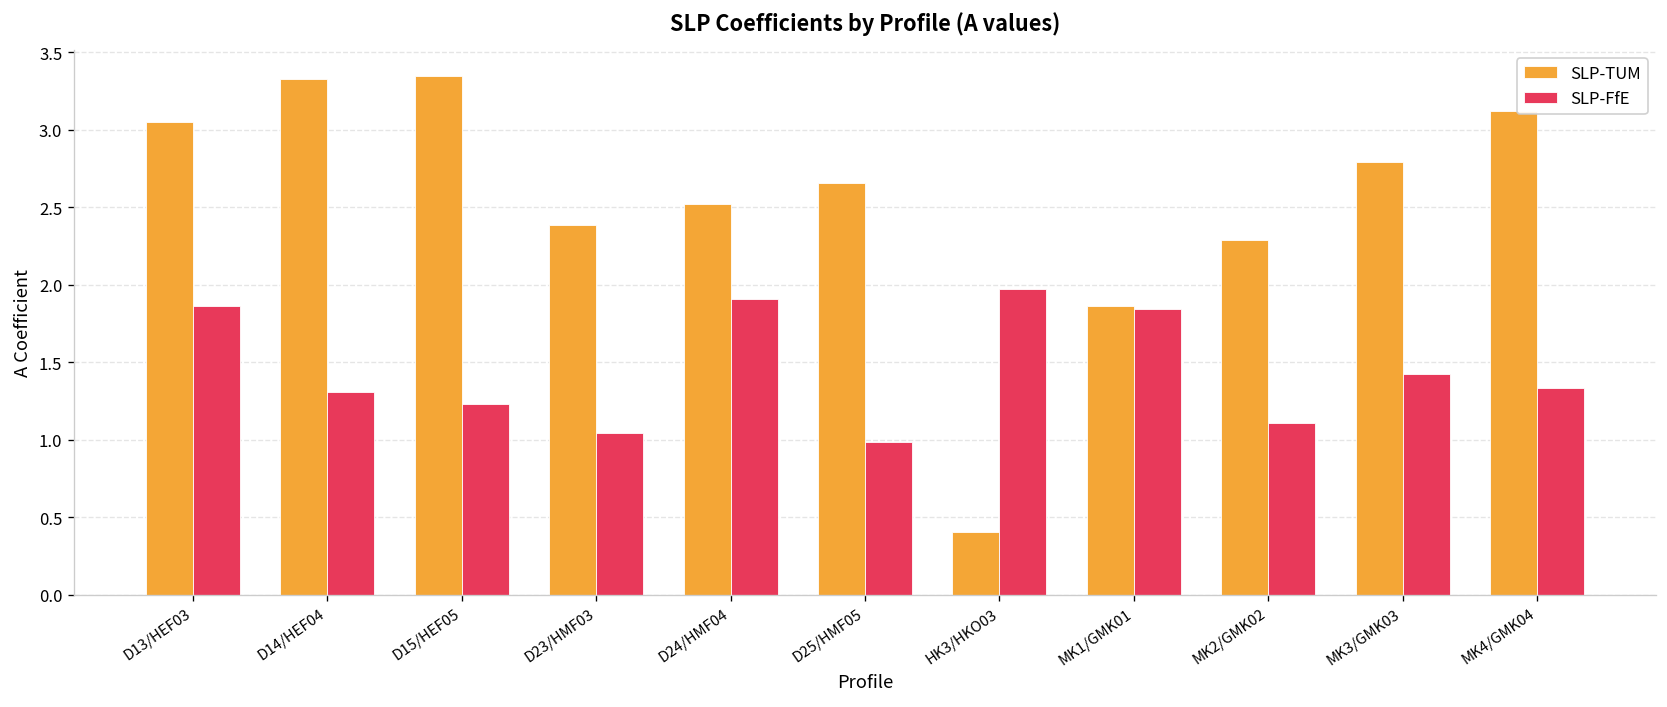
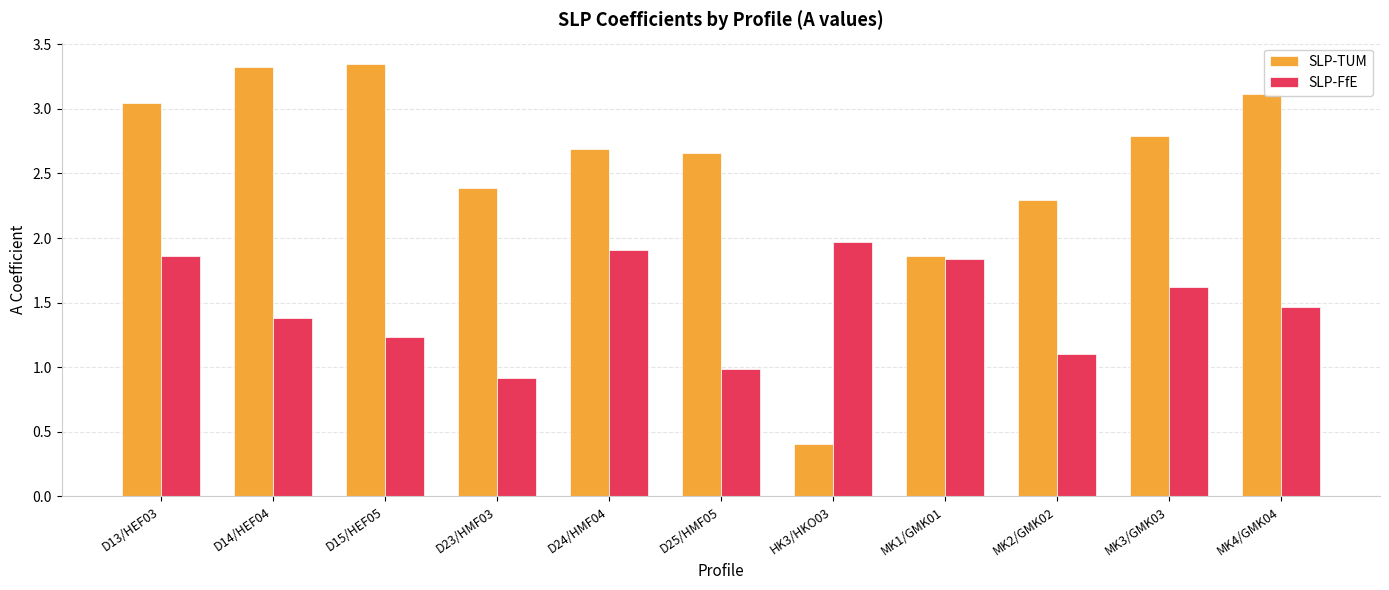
  {
    "SLP-TUM": {
      "D13/HEF03": 3.05,
      "D14/HEF04": 3.33,
      "D15/HEF05": 3.35,
      "D23/HMF03": 2.39,
-     "D24/HMF04": 2.52,
+     "D24/HMF04": 2.69,
      "D25/HMF05": 2.66,
      "HK3/HKO03": 0.40,
      "MK1/GMK01": 1.86,
      "MK2/GMK02": 2.29,
      "MK3/GMK03": 2.79,
      "MK4/GMK04": 3.12
    },
    "SLP-FfE": {
      "D13/HEF03": 1.86,
-     "D14/HEF04": 1.31,
+     "D14/HEF04": 1.38,
      "D15/HEF05": 1.23,
-     "D23/HMF03": 1.04,
+     "D23/HMF03": 0.91,
      "D24/HMF04": 1.91,
      "D25/HMF05": 0.98,
      "HK3/HKO03": 1.97,
      "MK1/GMK01": 1.84,
      "MK2/GMK02": 1.11,
-     "MK3/GMK03": 1.43,
-     "MK4/GMK04": 1.33
+     "MK3/GMK03": 1.62,
+     "MK4/GMK04": 1.46
    }
  }
